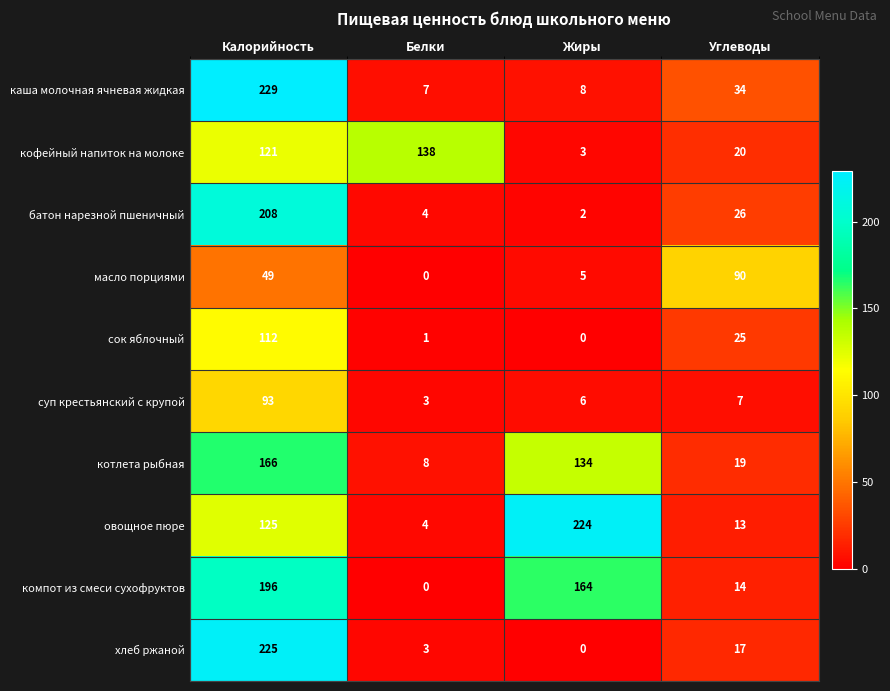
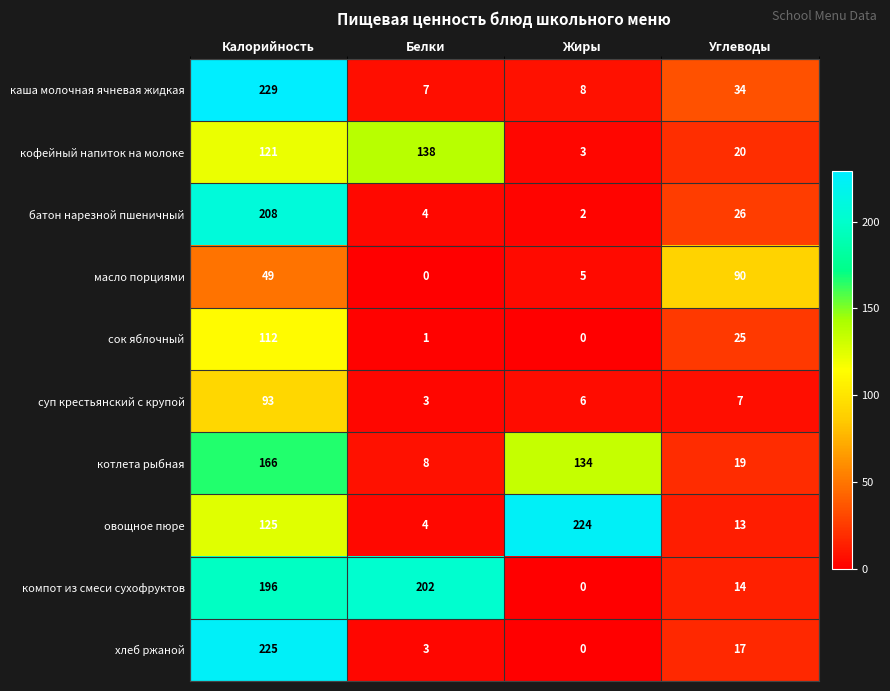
  {
    "каша молочная ячневая жидкая": {
      "Калорийность": 229,
      "Белки": 7,
      "Жиры": 8,
      "Углеводы": 34
    },
    "кофейный напиток на молоке": {
      "Калорийность": 121,
      "Белки": 138,
      "Жиры": 3,
      "Углеводы": 20
    },
    "батон нарезной пшеничный": {
      "Калорийность": 208,
      "Белки": 4,
      "Жиры": 2,
      "Углеводы": 26
    },
    "масло порциями": {
      "Калорийность": 49,
      "Белки": 0,
      "Жиры": 5,
      "Углеводы": 90
    },
    "сок яблочный": {
      "Калорийность": 112,
      "Белки": 1,
      "Жиры": 0,
      "Углеводы": 25
    },
    "суп крестьянский с крупой": {
      "Калорийность": 93,
      "Белки": 3,
      "Жиры": 6,
      "Углеводы": 7
    },
    "котлета рыбная": {
      "Калорийность": 166,
      "Белки": 8,
      "Жиры": 134,
      "Углеводы": 19
    },
    "овощное пюре": {
      "Калорийность": 125,
      "Белки": 4,
      "Жиры": 224,
      "Углеводы": 13
    },
    "компот из смеси сухофруктов": {
      "Калорийность": 196,
-     "Белки": 0,
-     "Жиры": 164,
+     "Белки": 202,
+     "Жиры": 0,
      "Углеводы": 14
    },
    "хлеб ржаной": {
      "Калорийность": 225,
      "Белки": 3,
      "Жиры": 0,
      "Углеводы": 17
    }
  }
